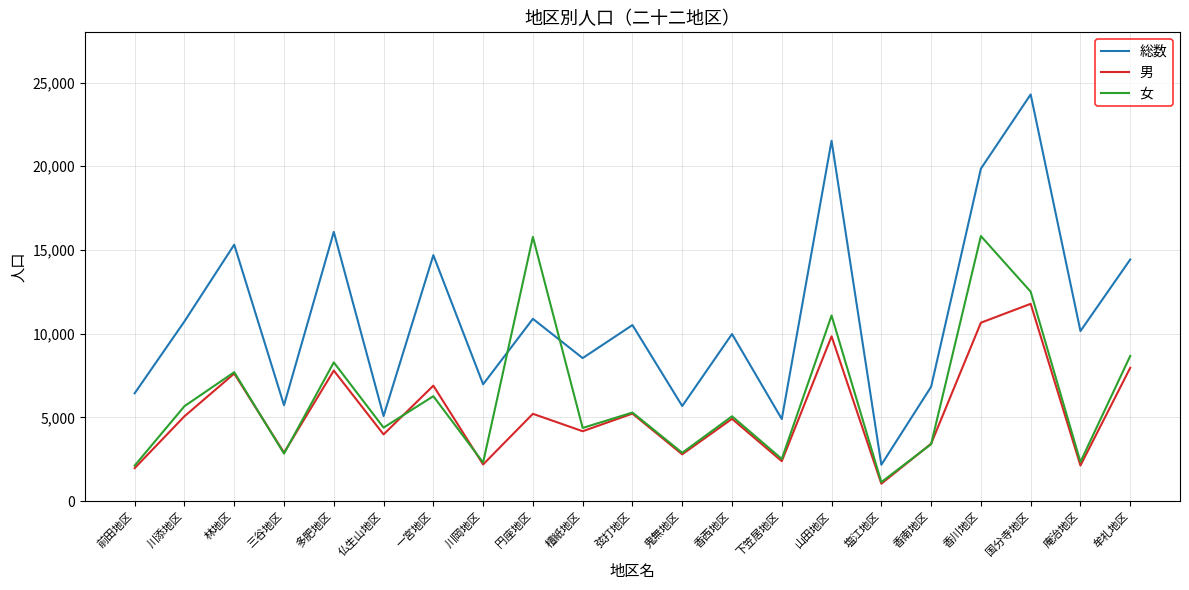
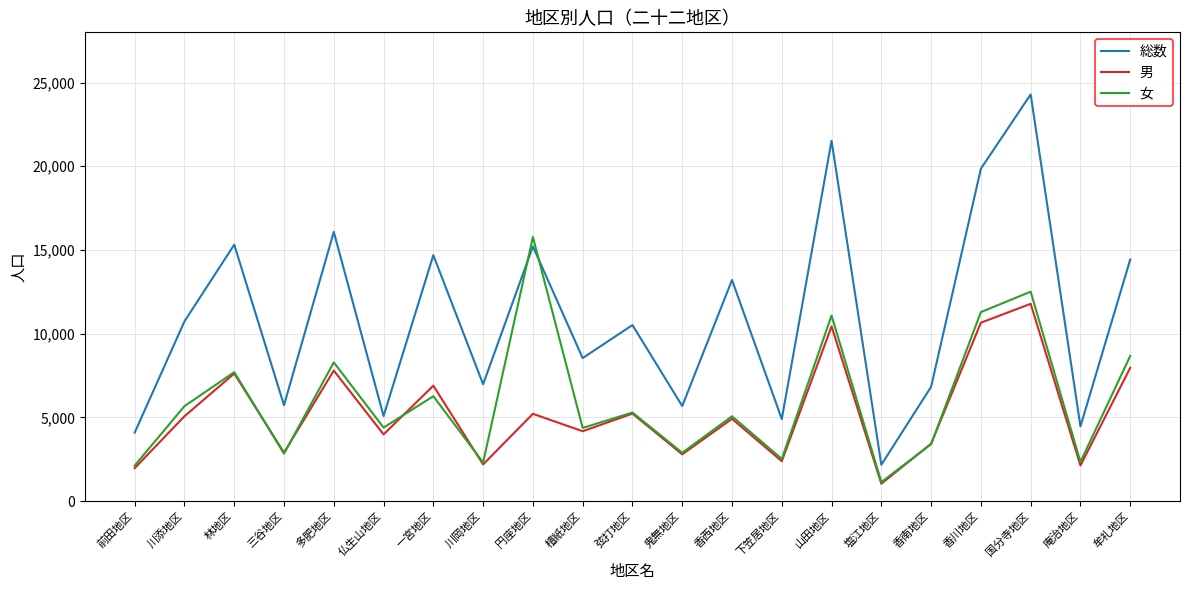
  {
    "総数": {
-     "前田地区": "6,400",
+     "前田地区": "4,100",
      "川添地区": "10,700",
      "林地区": "15,300",
      "三谷地区": "5,700",
      "多肥地区": "16,100",
      "仏生山地区": "5,100",
      "一宮地区": "14,700",
      "川岡地区": "7,000",
-     "円座地区": "10,900",
+     "円座地区": "15,200",
      "檀紙地区": "8,500",
      "弦打地区": "10,500",
      "鬼無地区": "5,700",
-     "香西地区": "10,000",
+     "香西地区": "13,200",
      "下笠居地区": "4,900",
      "山田地区": "21,500",
      "塩江地区": "2,200",
      "香南地区": "6,800",
      "香川地区": "19,900",
      "国分寺地区": "24,300",
-     "庵治地区": "10,200",
+     "庵治地区": "4,500",
      "牟礼地区": "14,400"
    },
    "男": {
      "前田地区": "2,000",
      "川添地区": "5,100",
      "多肥地区": "7,800",
      "仏生山地区": "4,000",
      "一宮地区": "6,900",
      "円座地区": "5,200",
      "檀紙地区": "4,200",
-     "山田地区": "9,800",
+     "山田地区": "10,400",
      "香川地区": "10,700",
      "国分寺地区": "11,800",
      "庵治地区": "2,100",
      "牟礼地区": "8,000"
    },
    "女": {
      "前田地区": "2,100",
      "川添地区": "5,700",
      "多肥地区": "8,300",
      "仏生山地区": "4,400",
      "一宮地区": "6,300",
      "円座地区": "15,800",
      "檀紙地区": "4,400",
      "山田地区": "11,100",
-     "香川地区": "15,800",
+     "香川地区": "11,300",
      "国分寺地区": "12,500",
      "庵治地区": "2,300",
      "牟礼地区": "8,700"
    }
  }
